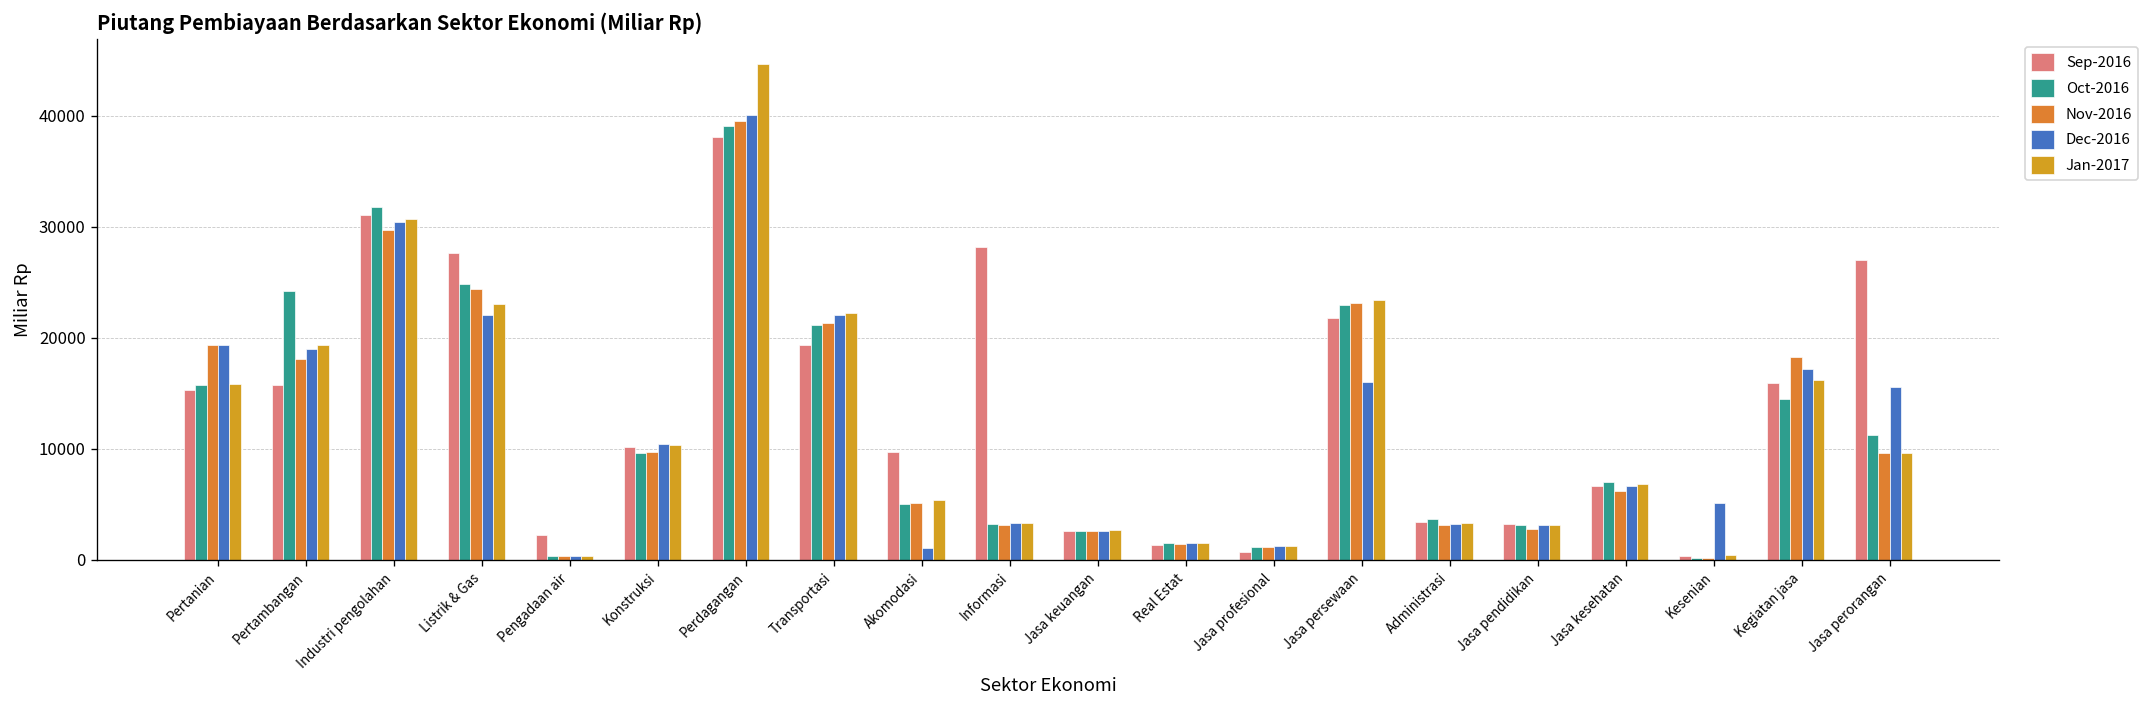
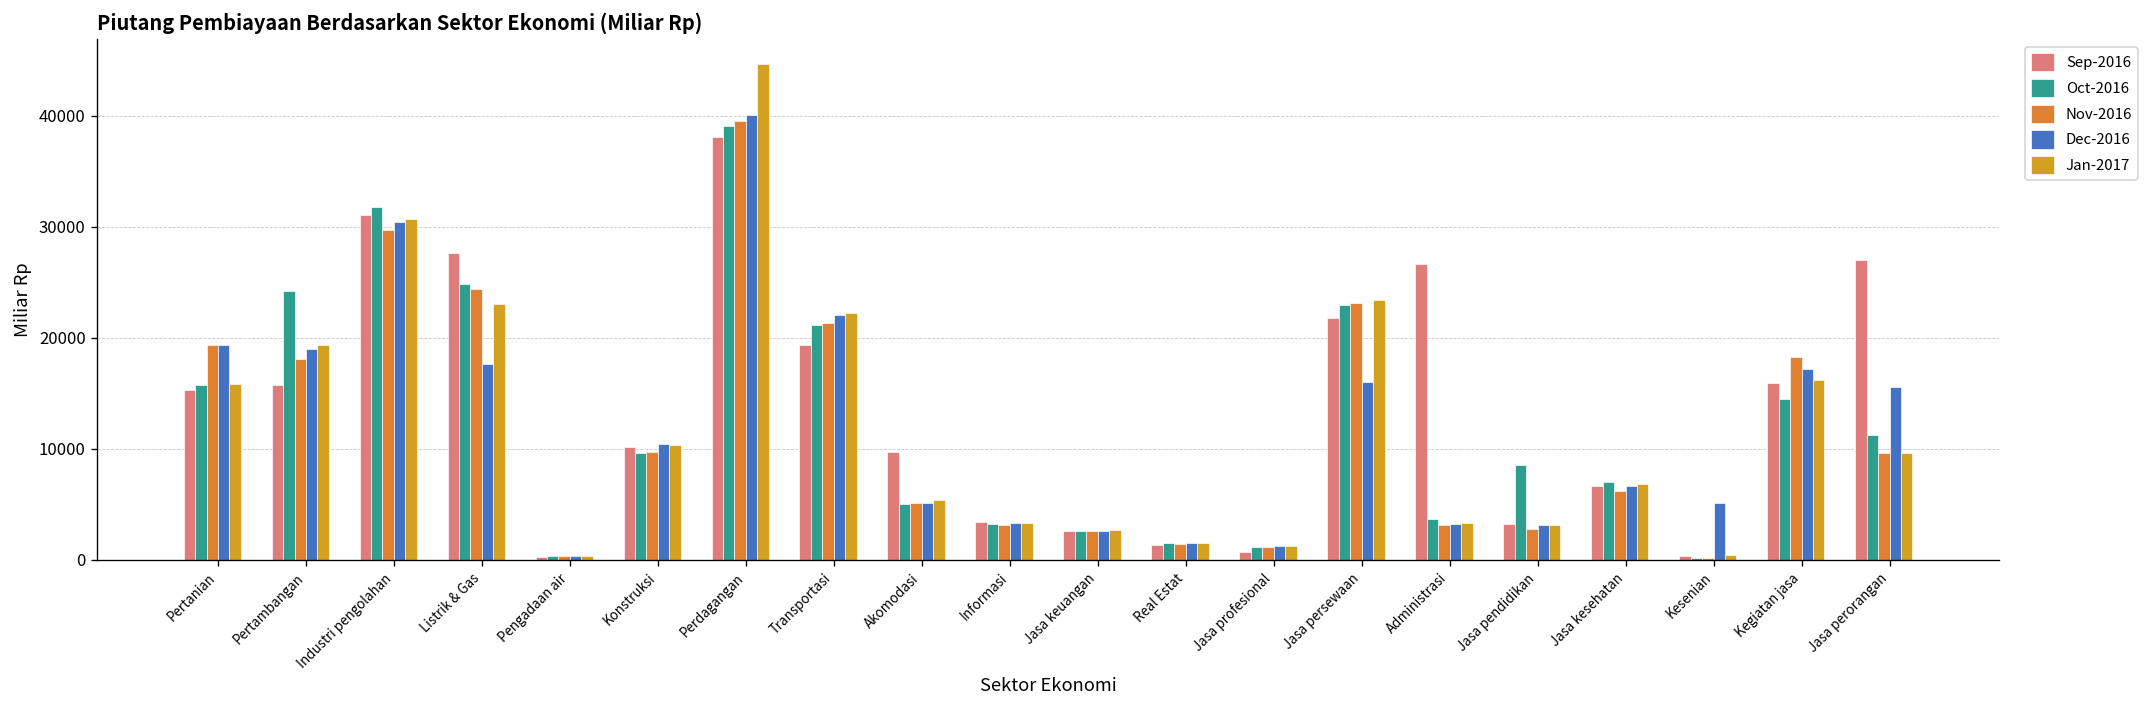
  {
    "Sep-2016": {
      "Pertanian": 15000,
      "Pertambangan": 16000,
      "Industri pengolahan": 31000,
      "Listrik & Gas": 28000,
-     "Pengadaan air": 2000,
+     "Pengadaan air": 0,
      "Konstruksi": 10000,
      "Perdagangan": 38000,
      "Transportasi": 19000,
      "Akomodasi": 10000,
-     "Informasi": 28000,
+     "Informasi": 3000,
      "Jasa keuangan": 3000,
      "Real Estat": 1000,
      "Jasa profesional": 1000,
      "Jasa persewaan": 22000,
-     "Administrasi": 3000,
+     "Administrasi": 27000,
      "Jasa pendidikan": 3000,
      "Jasa kesehatan": 7000,
      "Kesenian": 0,
      "Kegiatan jasa": 16000,
      "Jasa perorangan": 27000
    },
    "Oct-2016": {
      "Pertanian": 16000,
      "Pertambangan": 24000,
      "Industri pengolahan": 32000,
      "Listrik & Gas": 25000,
      "Pengadaan air": 0,
      "Konstruksi": 10000,
      "Perdagangan": 39000,
      "Transportasi": 21000,
      "Akomodasi": 5000,
      "Informasi": 3000,
      "Jasa keuangan": 3000,
      "Real Estat": 1000,
      "Jasa profesional": 1000,
      "Jasa persewaan": 23000,
      "Administrasi": 4000,
-     "Jasa pendidikan": 3000,
+     "Jasa pendidikan": 9000,
      "Jasa kesehatan": 7000,
      "Kegiatan jasa": 15000,
      "Jasa perorangan": 11000
    },
    "Dec-2016": {
      "Pertanian": 19000,
      "Pertambangan": 19000,
      "Industri pengolahan": 30000,
-     "Listrik & Gas": 22000,
+     "Listrik & Gas": 18000,
      "Pengadaan air": 0,
      "Konstruksi": 10000,
      "Perdagangan": 40000,
      "Transportasi": 22000,
-     "Akomodasi": 1000,
+     "Akomodasi": 5000,
      "Informasi": 3000,
      "Jasa keuangan": 3000,
      "Real Estat": 2000,
      "Jasa profesional": 1000,
      "Jasa persewaan": 16000,
      "Administrasi": 3000,
      "Jasa pendidikan": 3000,
      "Jasa kesehatan": 7000,
      "Kesenian": 5000,
      "Kegiatan jasa": 17000,
      "Jasa perorangan": 16000
    }
  }
